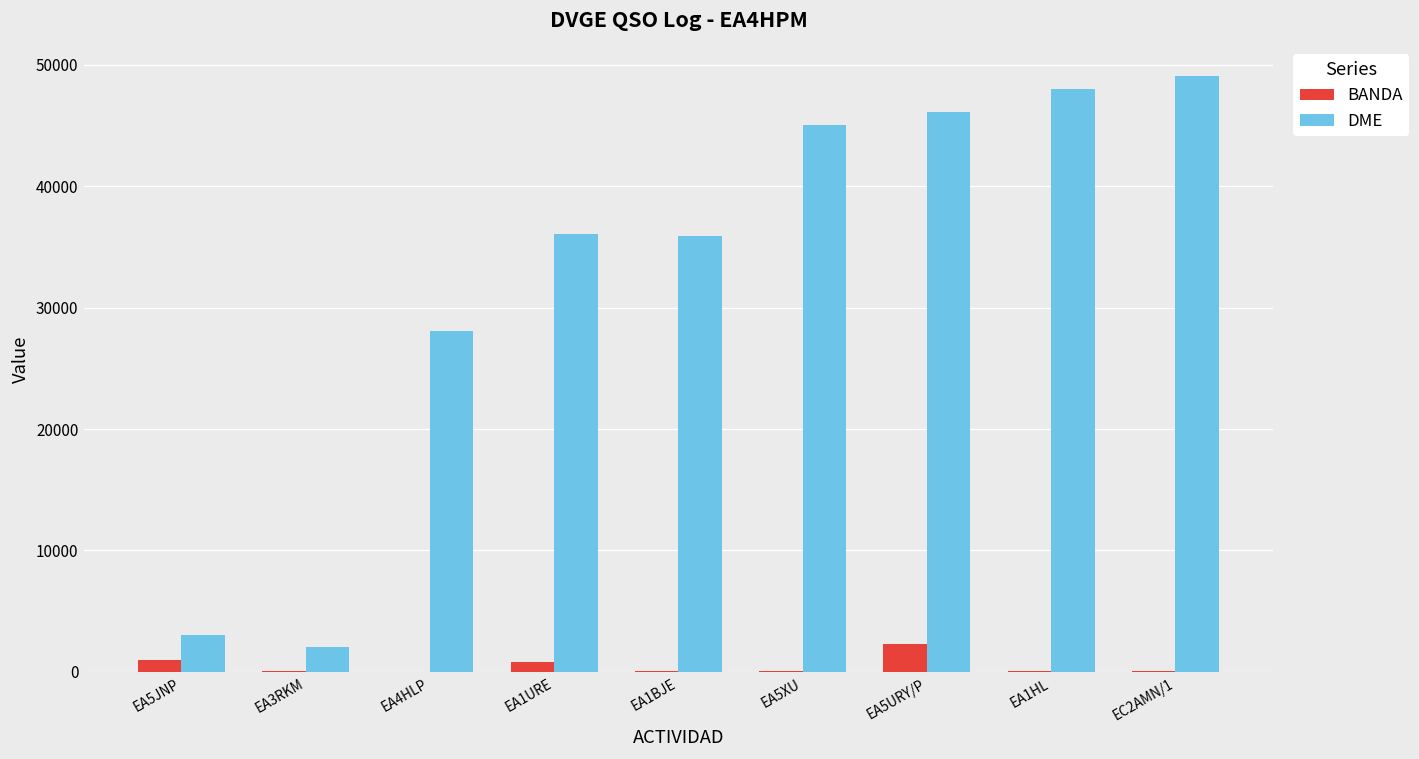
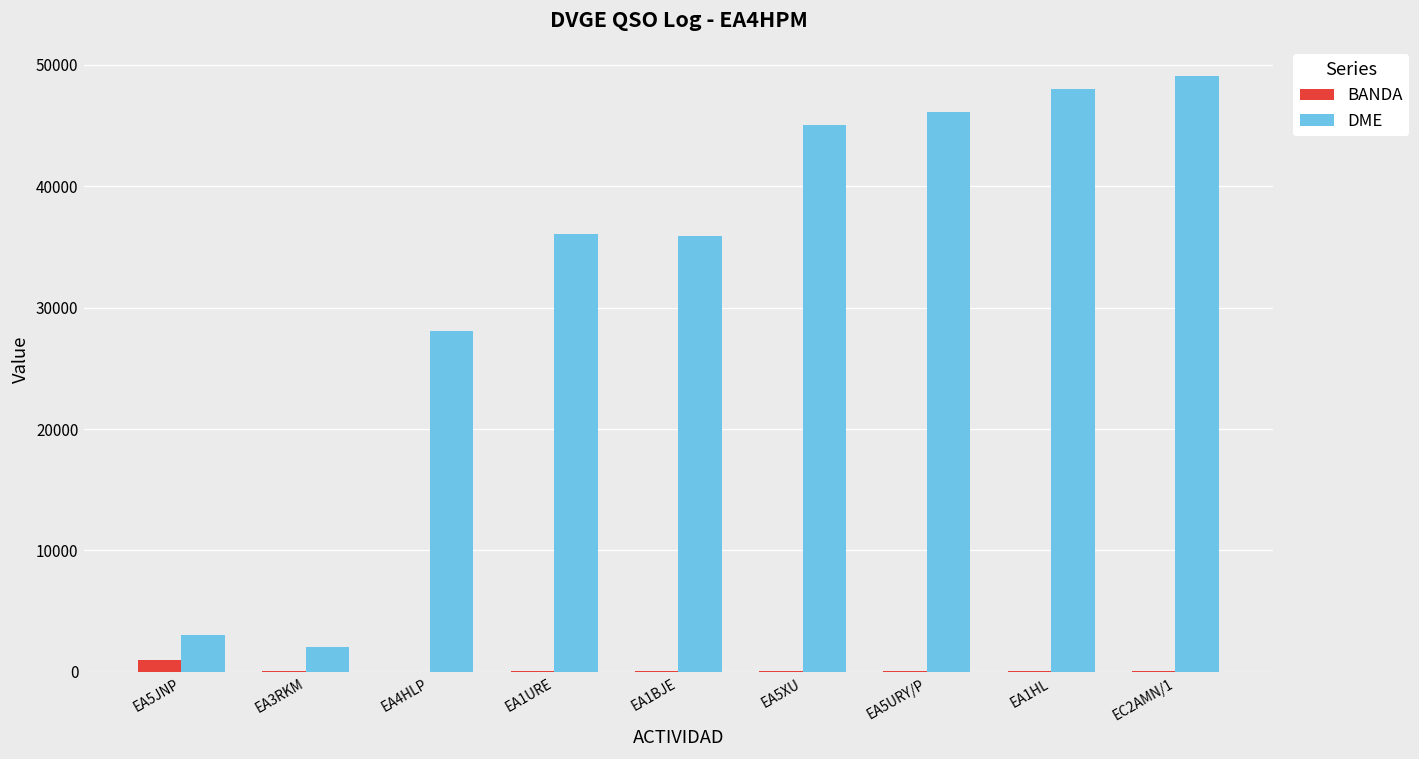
  {
    "BANDA": {
      "EA5JNP": 1000,
-     "EA1URE": 800,
-     "EA5URY/P": 2300
+     "EA1URE": 0,
+     "EA5URY/P": 0
    },
    "DME": {
      "EA5JNP": 3100,
      "EA3RKM": 2100,
      "EA4HLP": 28100,
      "EA1URE": 36100,
      "EA1BJE": 35900,
      "EA5XU": 45100,
      "EA5URY/P": 46100,
      "EA1HL": 48000,
      "EC2AMN/1": 49100
    }
  }
